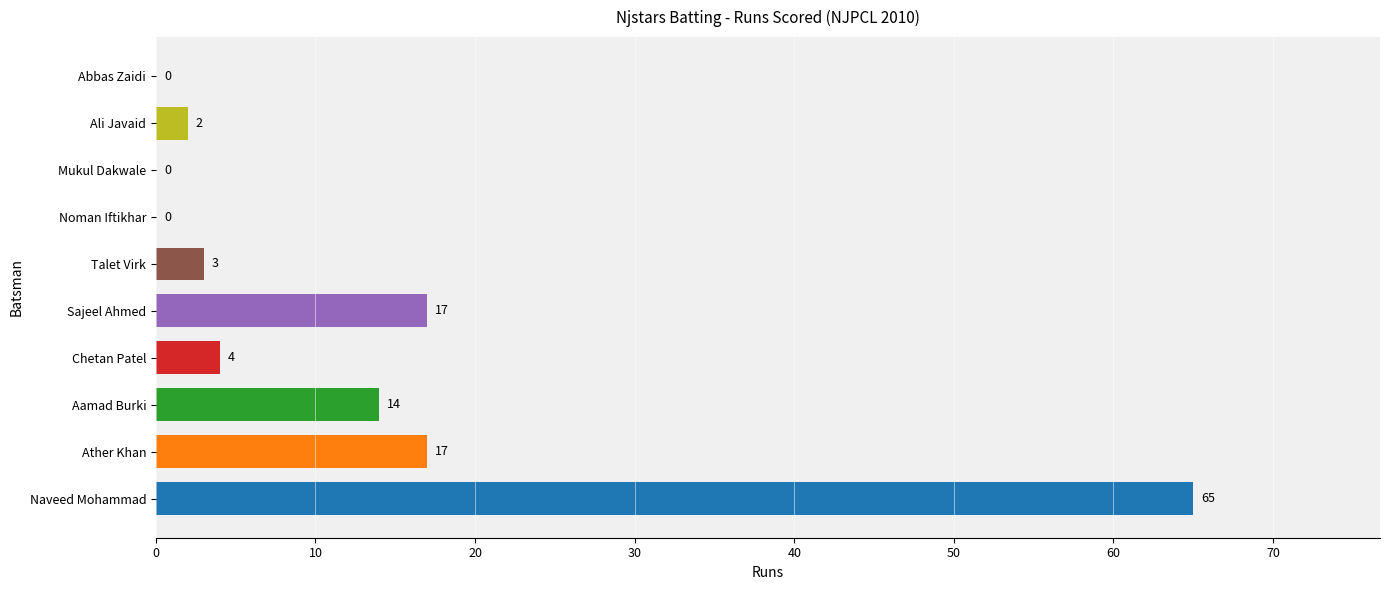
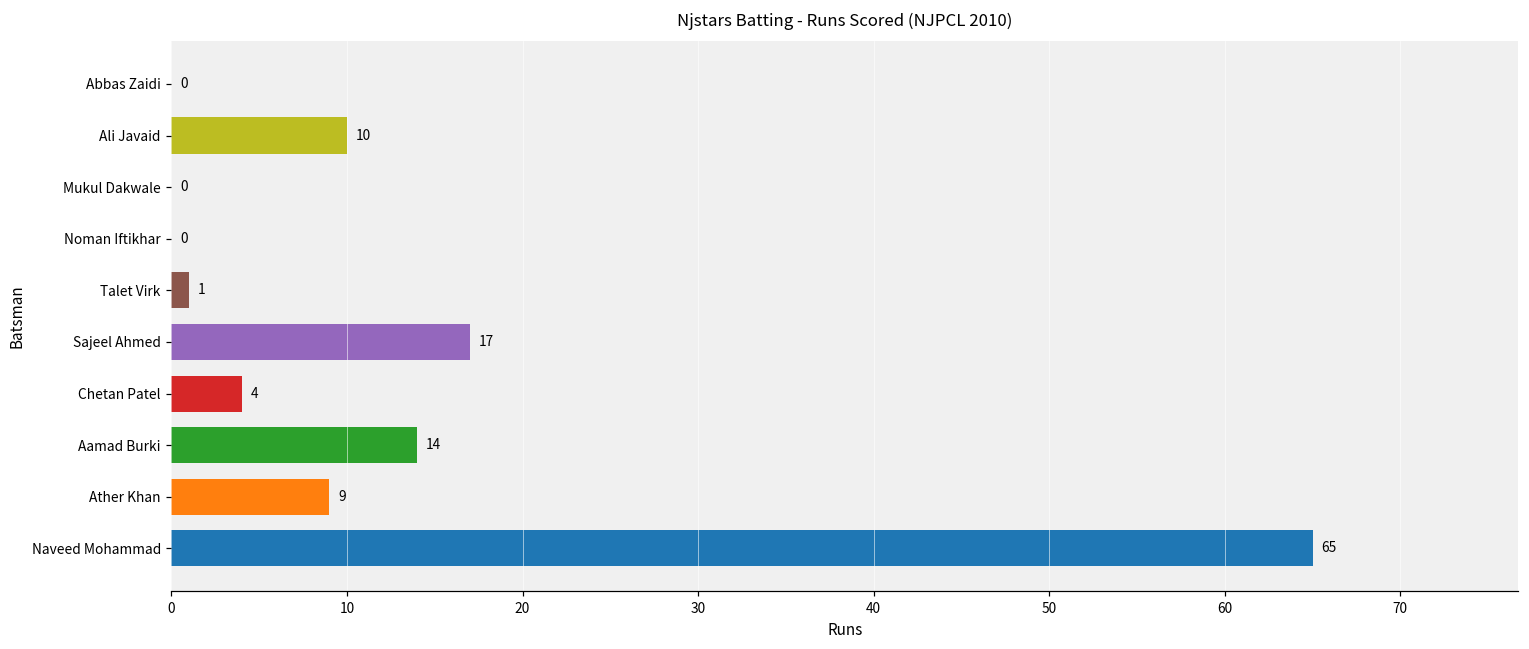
  {
    "Abbas Zaidi": 0,
-   "Ali Javaid": 2,
+   "Ali Javaid": 10,
    "Mukul Dakwale": 0,
    "Noman Iftikhar": 0,
-   "Talet Virk": 3,
+   "Talet Virk": 1,
    "Sajeel Ahmed": 17,
    "Chetan Patel": 4,
    "Aamad Burki": 14,
-   "Ather Khan": 17,
+   "Ather Khan": 9,
    "Naveed Mohammad": 65
  }
